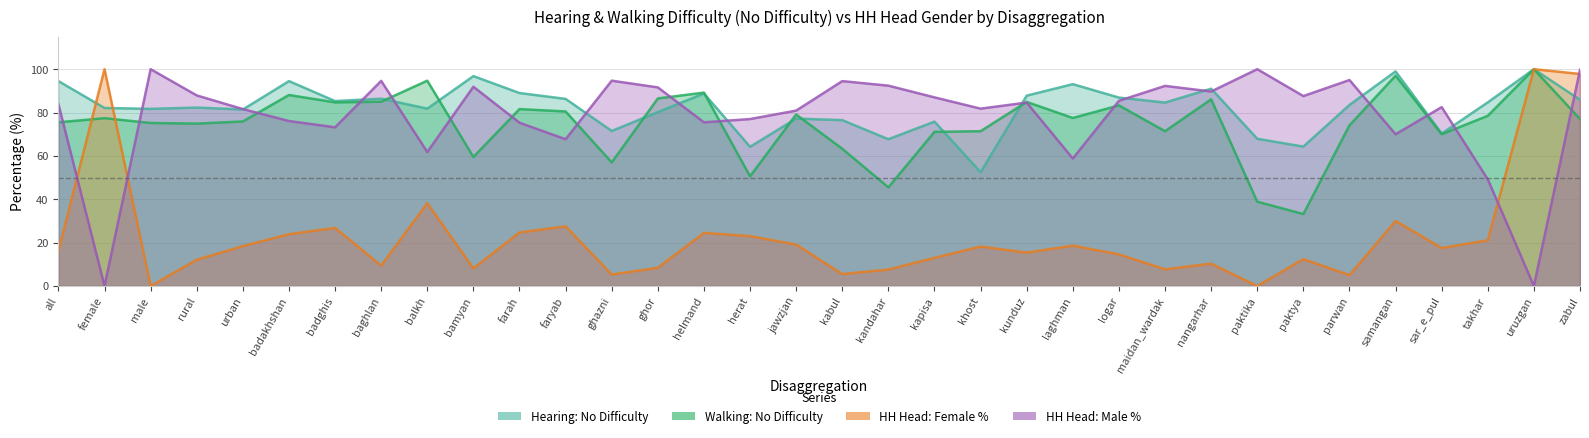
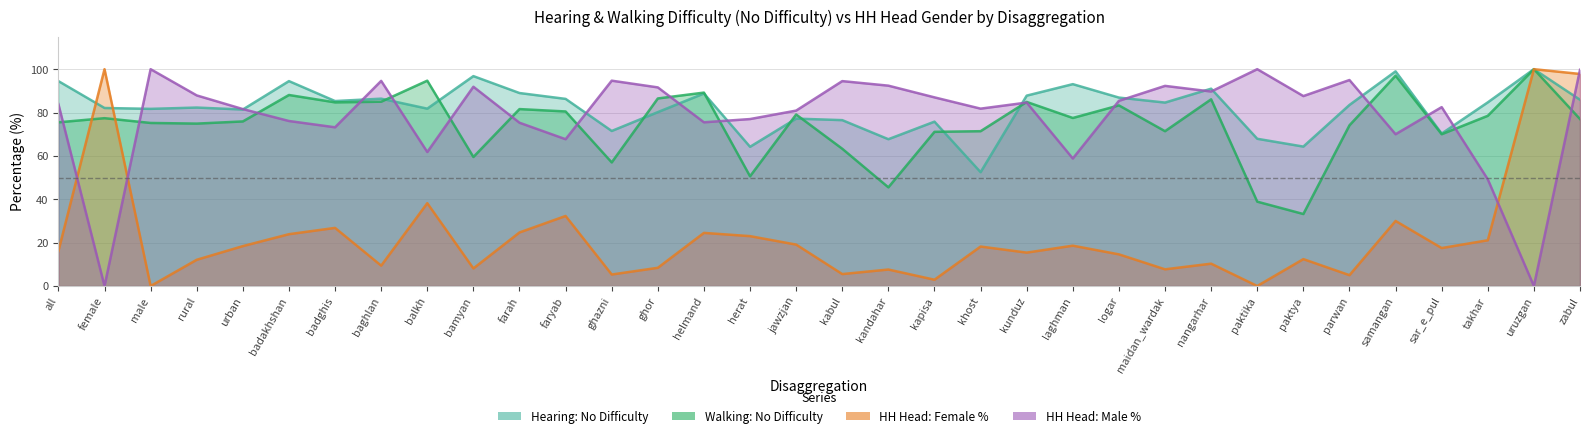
  {
    "HH Head: Female %": {
      "all": 16,
      "female": 100,
      "male": 0,
      "rural": 12,
      "urban": 18,
      "badakhshan": 24,
      "badghis": 27,
      "baghlan": 9,
      "balkh": 38,
      "bamyan": 8,
      "farah": 25,
-     "faryab": 28,
+     "faryab": 32,
      "ghazni": 5,
      "ghor": 8,
      "helmand": 25,
      "herat": 23,
      "jawzjan": 19,
      "kabul": 6,
      "kandahar": 8,
-     "kapisa": 13,
+     "kapisa": 3,
      "khost": 18,
      "kunduz": 15,
      "laghman": 19,
      "logar": 15,
      "maidan_wardak": 8,
      "nangarhar": 10,
      "paktika": 0,
      "paktya": 12,
      "parwan": 5,
      "samangan": 30,
      "sar_e_pul": 18,
      "takhar": 21,
      "zabul": 98
    },
    "HH Head: Male %": {
      "all": 84,
      "female": 0,
      "male": 100,
      "rural": 88,
      "badakhshan": 76,
      "badghis": 73,
      "baghlan": 95,
      "balkh": 62,
      "bamyan": 92,
      "farah": 75,
      "faryab": 68,
      "ghazni": 95,
      "ghor": 92,
      "helmand": 76,
      "herat": 77,
      "jawzjan": 81,
      "kabul": 95,
      "kandahar": 92,
      "kapisa": 87,
      "khost": 82,
      "laghman": 59,
      "logar": 85,
      "maidan_wardak": 92,
      "nangarhar": 90,
      "paktika": 100,
      "paktya": 88,
      "parwan": 95,
      "samangan": 70,
      "sar_e_pul": 83,
      "takhar": 49,
      "uruzgan": 0,
      "zabul": 100
    }
  }
